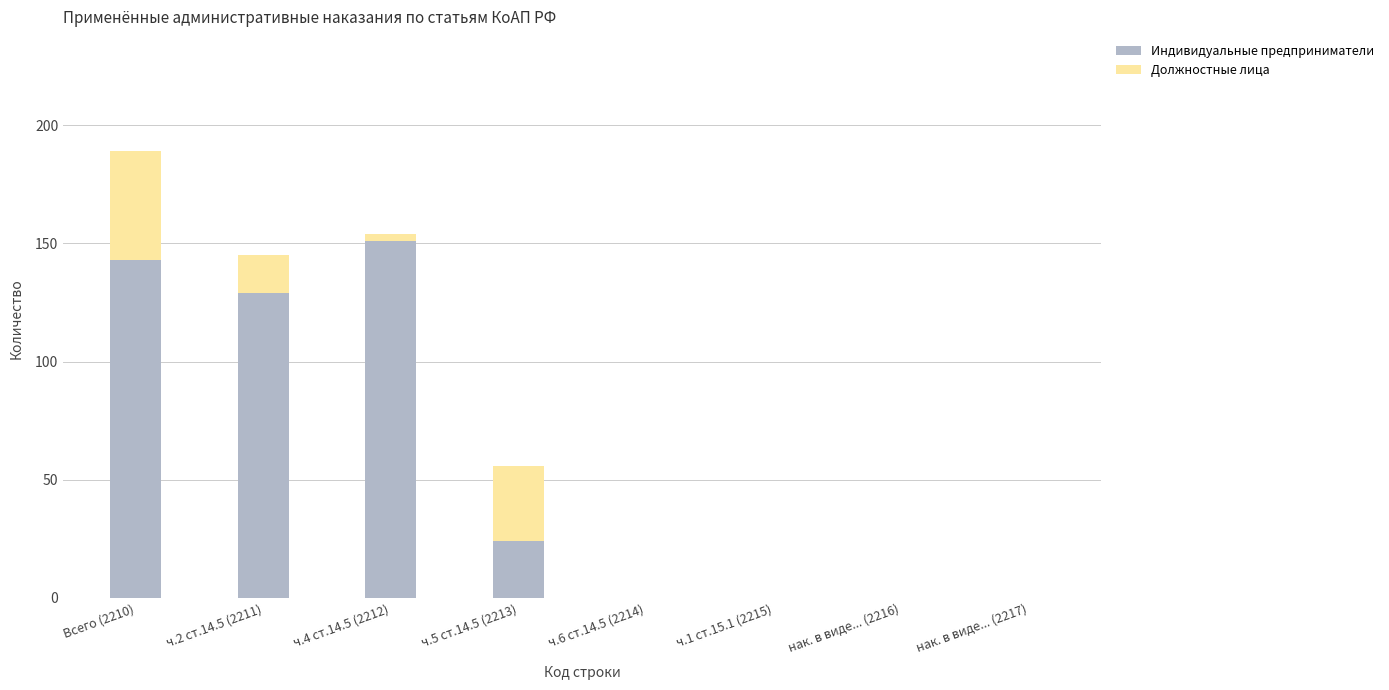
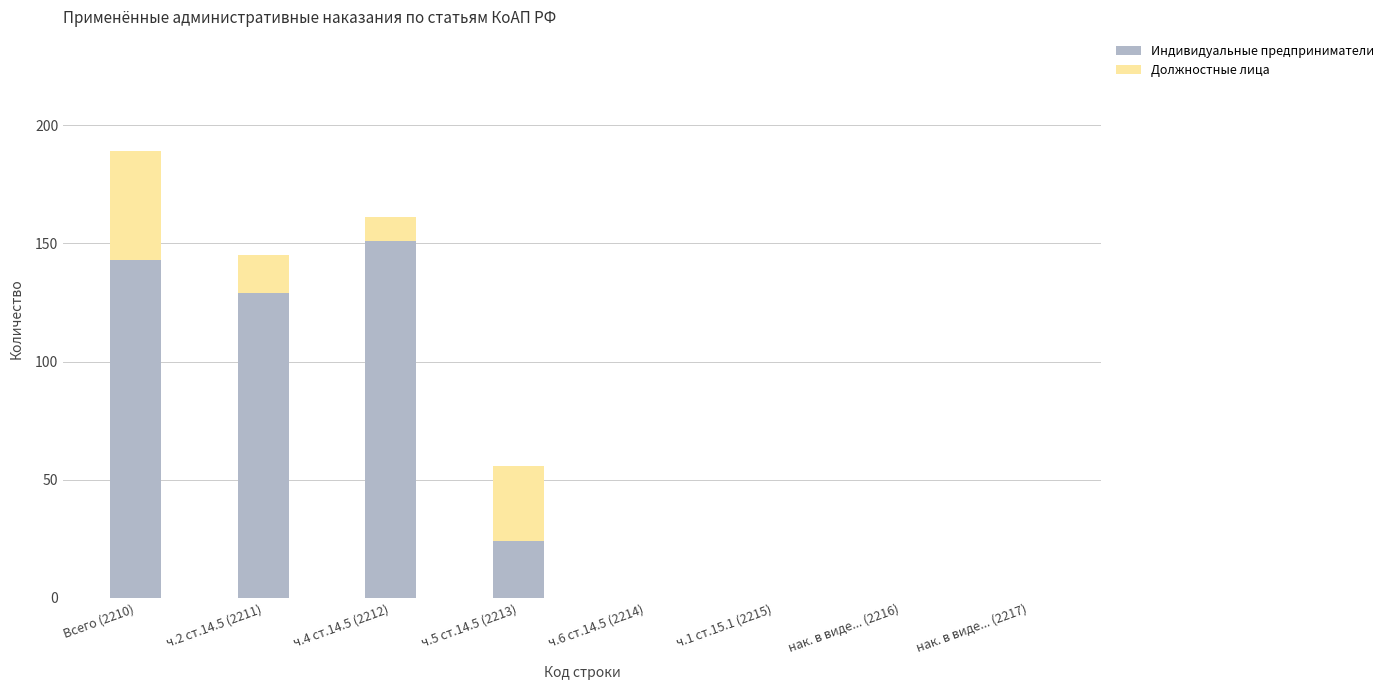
  {
    "Индивидуальные предприниматели": {
      "Всего (2210)": 143,
      "ч.2 ст.14.5 (2211)": 129,
      "ч.4 ст.14.5 (2212)": 151,
      "ч.5 ст.14.5 (2213)": 24,
      "ч.6 ст.14.5 (2214)": 0,
      "ч.1 ст.15.1 (2215)": 0,
      "нак. в виде... (2216)": 0,
      "нак. в виде... (2217)": 0
    },
    "Должностные лица": {
      "Всего (2210)": 46,
      "ч.2 ст.14.5 (2211)": 16,
-     "ч.4 ст.14.5 (2212)": 3,
+     "ч.4 ст.14.5 (2212)": 10,
      "ч.5 ст.14.5 (2213)": 32,
      "ч.6 ст.14.5 (2214)": 0,
      "ч.1 ст.15.1 (2215)": 0,
      "нак. в виде... (2216)": 0,
      "нак. в виде... (2217)": 0
    }
  }
